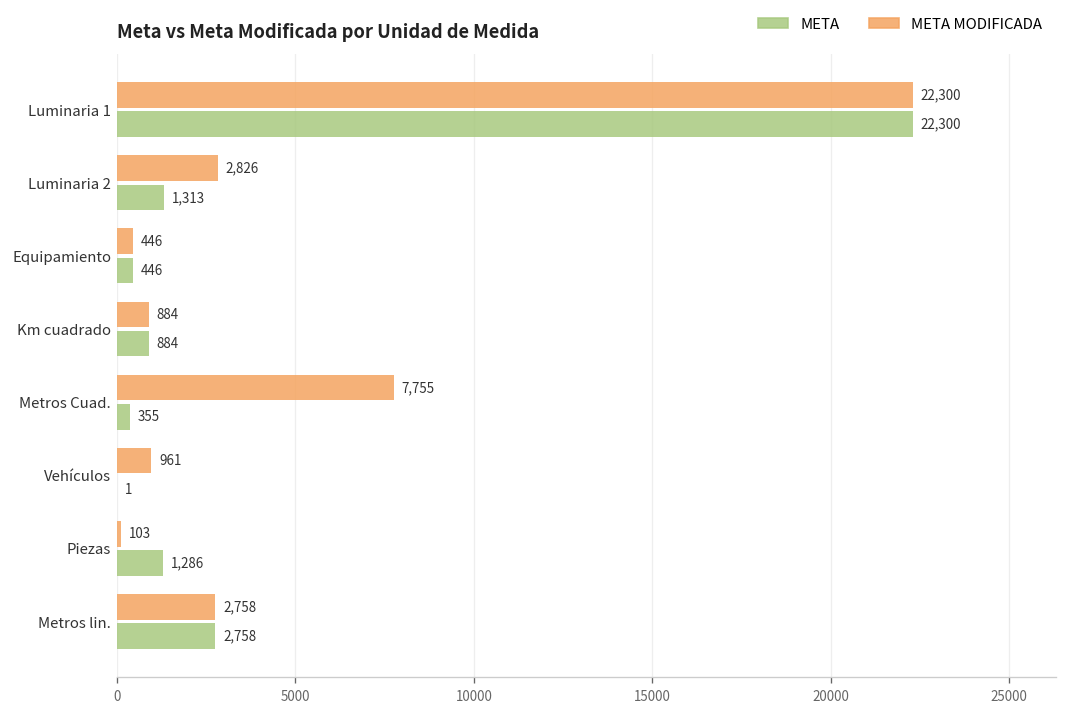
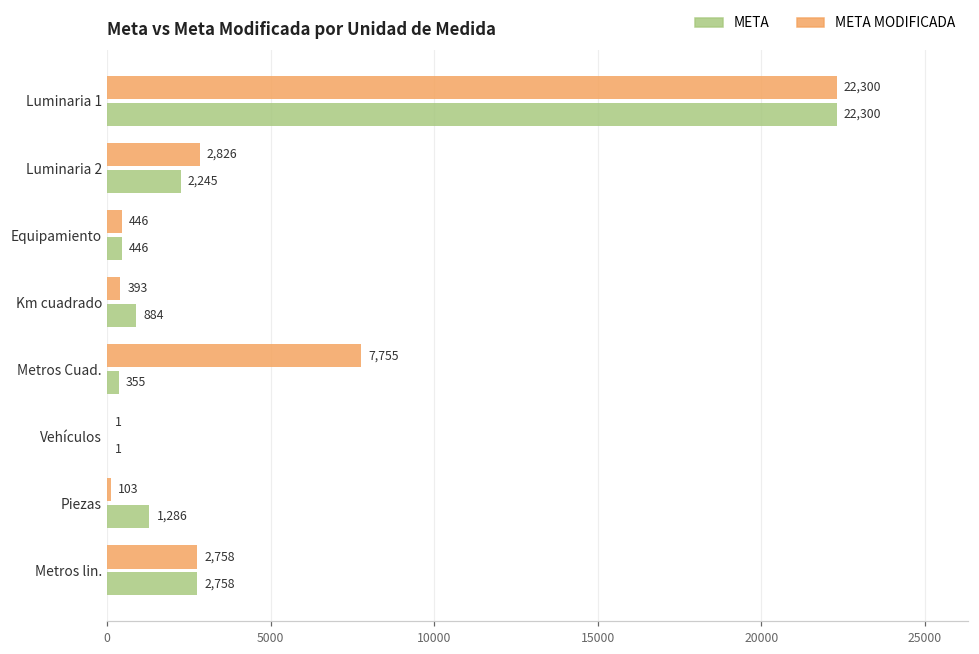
  {
    "META": {
      "Luminaria 1": "22,300",
-     "Luminaria 2": "1,313",
+     "Luminaria 2": "2,245",
      "Equipamiento": "446",
      "Km cuadrado": "884",
      "Metros Cuad.": "355",
      "Vehículos": "1",
      "Piezas": "1,286",
      "Metros lin.": "2,758"
    },
    "META MODIFICADA": {
      "Luminaria 1": "22,300",
      "Luminaria 2": "2,826",
      "Equipamiento": "446",
-     "Km cuadrado": "884",
+     "Km cuadrado": "393",
      "Metros Cuad.": "7,755",
-     "Vehículos": "961",
+     "Vehículos": "1",
      "Piezas": "103",
      "Metros lin.": "2,758"
    }
  }
